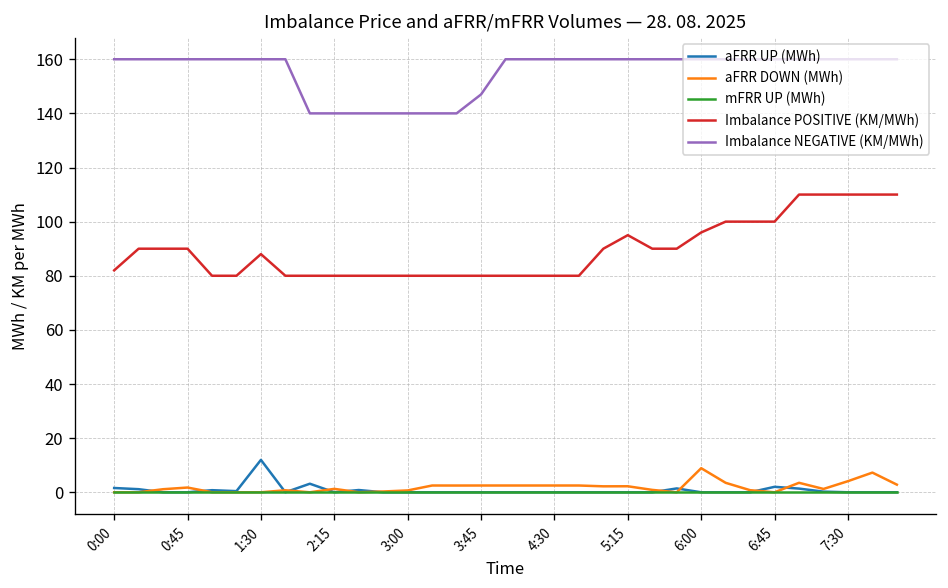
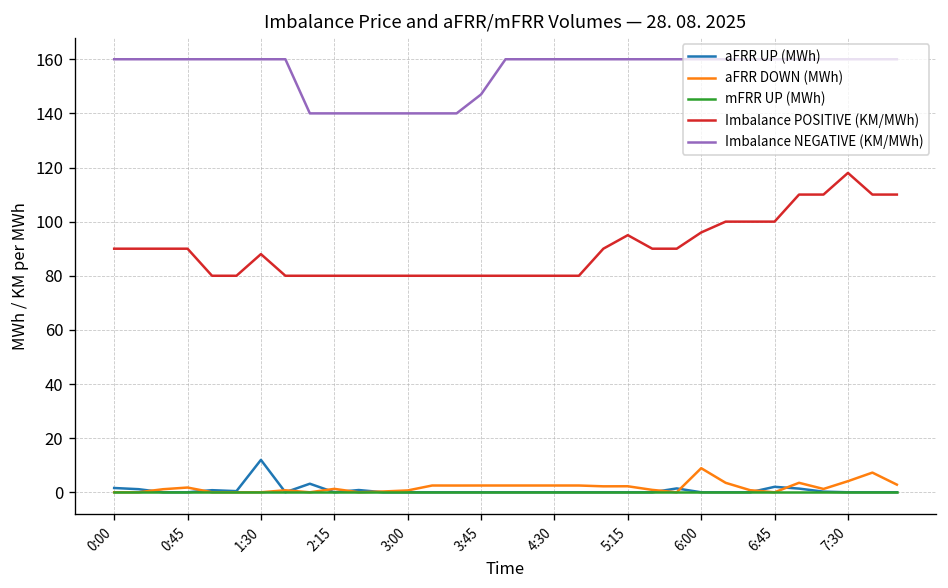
  {
    "aFRR UP (MWh)": {
      "0:00": 2,
      "1:30": 12,
      "6:45": 2
    },
    "aFRR DOWN (MWh)": {
      "0:45": 2,
      "2:15": 1,
      "3:45": 3,
      "4:30": 3,
      "5:15": 2,
      "6:00": 9,
      "7:30": 4
    },
    "Imbalance POSITIVE (KM/MWh)": {
-     "0:00": 82,
+     "0:00": 90,
      "0:45": 90,
      "1:30": 88,
      "2:15": 80,
      "3:00": 80,
      "3:45": 80,
      "4:30": 80,
      "5:15": 95,
      "6:00": 96,
      "6:45": 100,
-     "7:30": 110
+     "7:30": 118
    },
    "Imbalance NEGATIVE (KM/MWh)": {
      "0:00": 160,
      "0:45": 160,
      "1:30": 160,
      "2:15": 140,
      "3:00": 140,
      "3:45": 147,
      "4:30": 160,
      "5:15": 160
    }
  }
